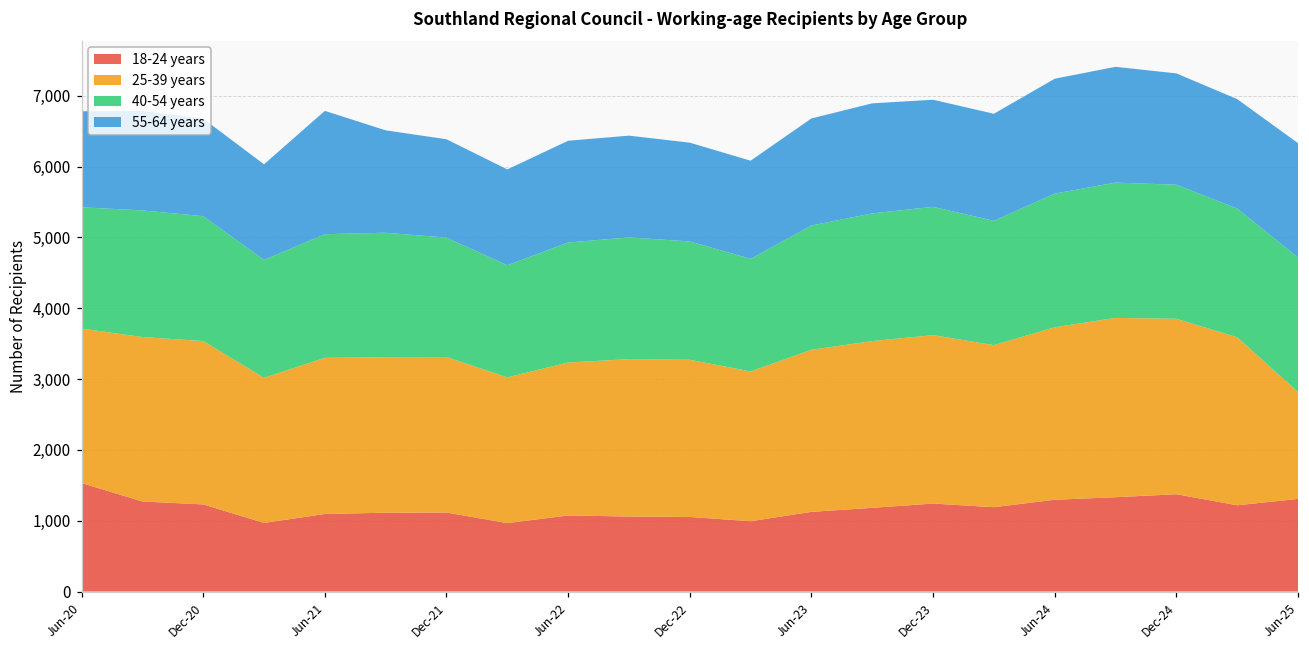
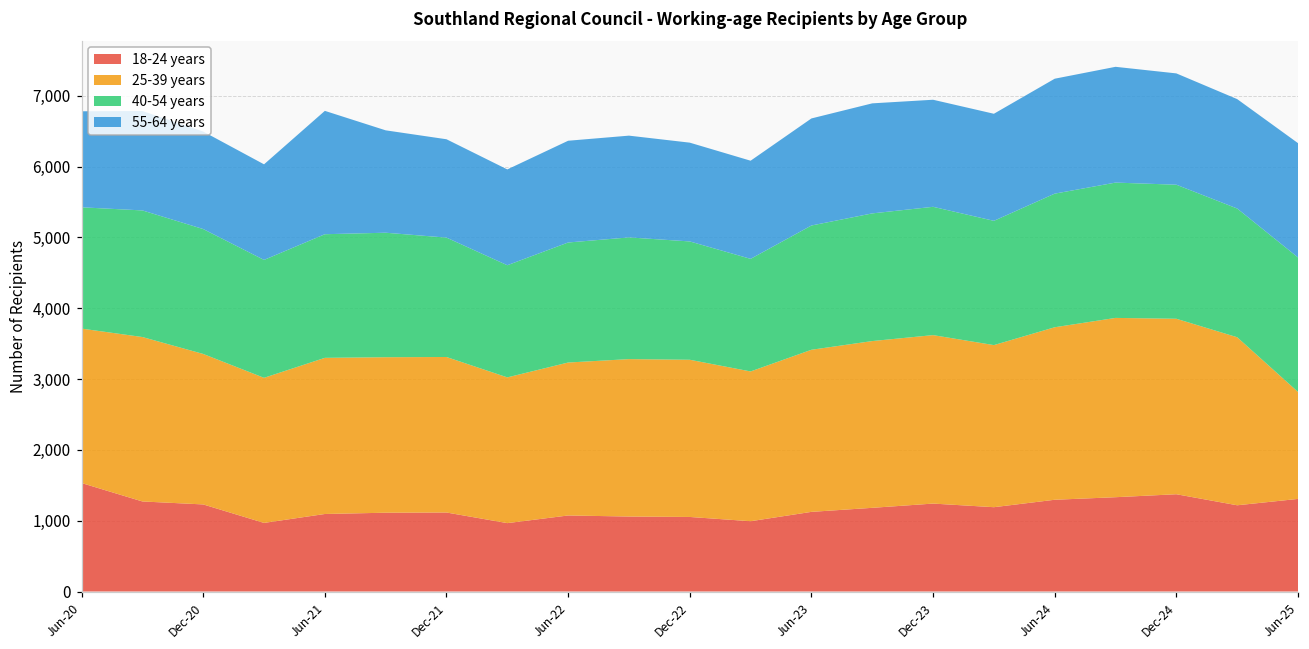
  {
    "18-24 years": {
      "Jun-20": "1,500",
      "Dec-20": "1,200",
      "Jun-21": "1,100",
      "Dec-21": "1,100",
      "Jun-22": "1,100",
      "Dec-22": "1,100",
      "Jun-23": "1,100",
      "Dec-23": "1,200",
      "Jun-24": "1,300",
      "Dec-24": "1,400",
      "Jun-25": "1,300"
    },
    "25-39 years": {
      "Jun-20": "2,200",
-     "Dec-20": "2,300",
+     "Dec-20": "2,100",
      "Jun-21": "2,200",
      "Dec-21": "2,200",
      "Jun-22": "2,200",
      "Dec-22": "2,200",
      "Jun-23": "2,300",
      "Dec-23": "2,400",
      "Jun-24": "2,400",
      "Dec-24": "2,500",
      "Jun-25": "1,500"
    },
    "40-54 years": {
      "Jun-20": "1,700",
      "Dec-20": "1,800",
      "Jun-21": "1,700",
      "Dec-21": "1,700",
      "Jun-22": "1,700",
      "Dec-22": "1,700",
      "Jun-23": "1,800",
      "Dec-23": "1,800",
      "Jun-24": "1,900",
      "Dec-24": "1,900",
      "Jun-25": "1,900"
    },
    "55-64 years": {
      "Jun-20": "1,400",
      "Jun-21": "1,700",
      "Dec-21": "1,400",
      "Jun-22": "1,400",
      "Dec-22": "1,400",
      "Jun-23": "1,500",
      "Dec-23": "1,500",
      "Jun-24": "1,600",
      "Dec-24": "1,600",
      "Jun-25": "1,600"
    }
  }
